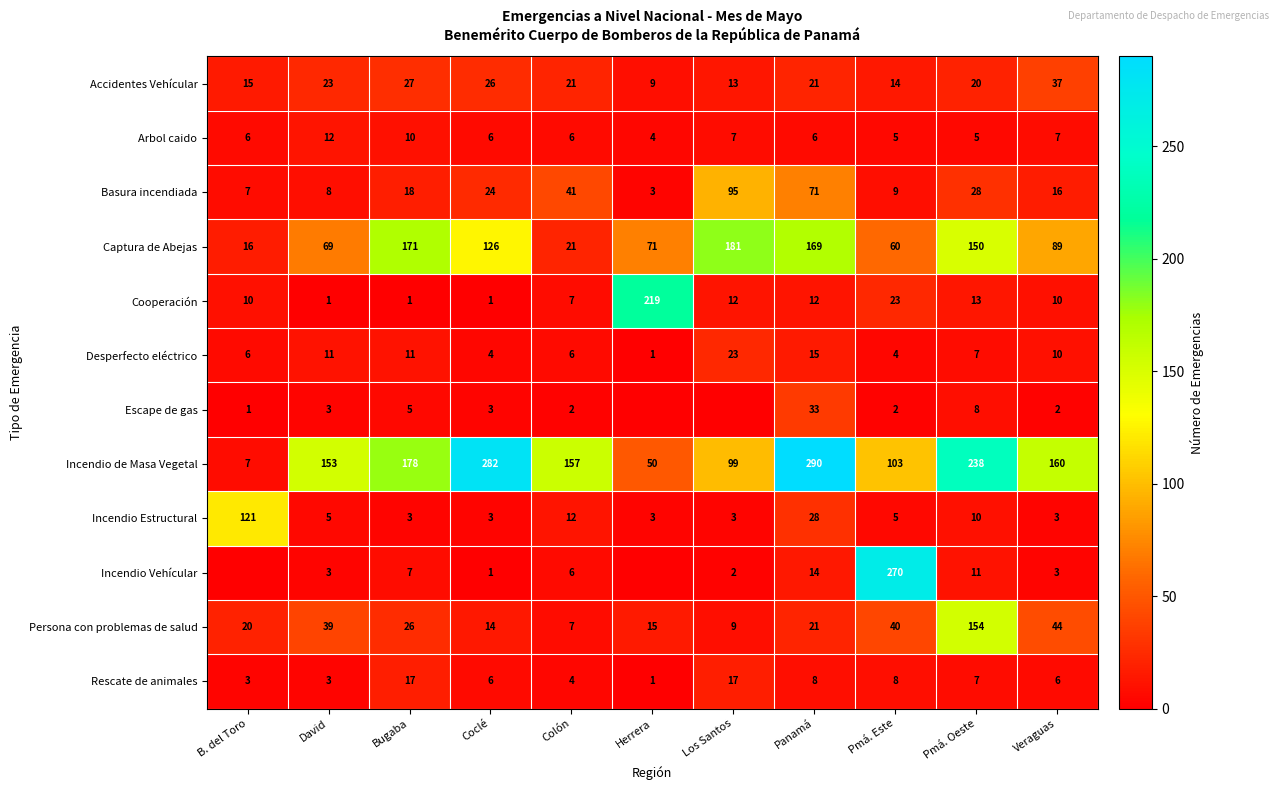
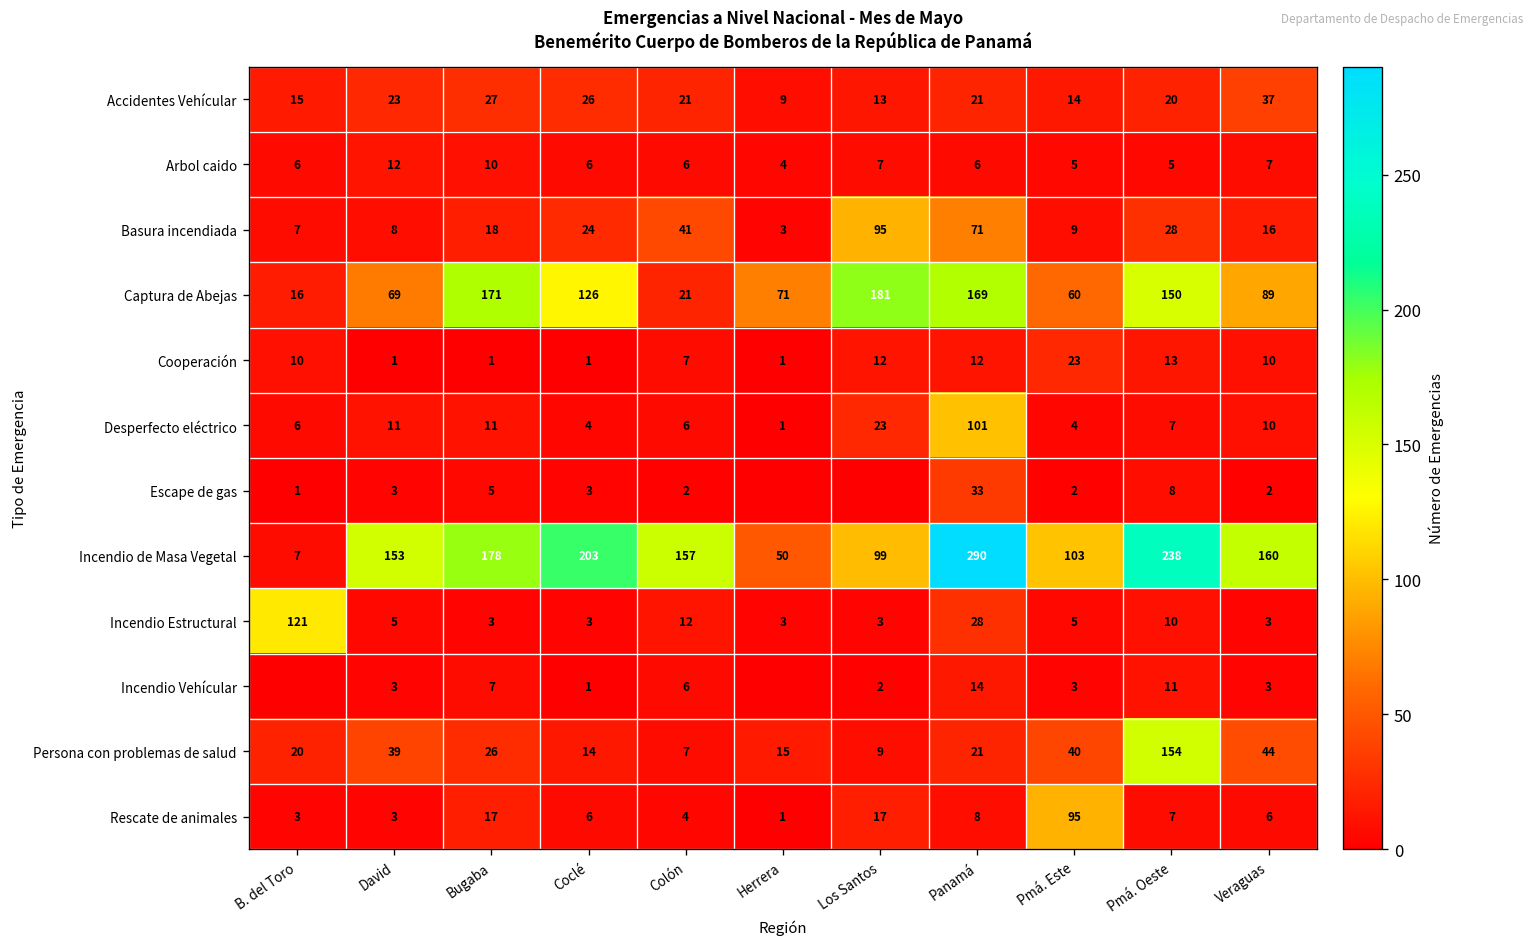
  {
    "Accidentes Vehícular": {
      "B. del Toro": 15,
      "David": 23,
      "Bugaba": 27,
      "Coclé": 26,
      "Colón": 21,
      "Herrera": 9,
      "Los Santos": 13,
      "Panamá": 21,
      "Pmá. Este": 14,
      "Pmá. Oeste": 20,
      "Veraguas": 37
    },
    "Arbol caido": {
      "B. del Toro": 6,
      "David": 12,
      "Bugaba": 10,
      "Coclé": 6,
      "Colón": 6,
      "Herrera": 4,
      "Los Santos": 7,
      "Panamá": 6,
      "Pmá. Este": 5,
      "Pmá. Oeste": 5,
      "Veraguas": 7
    },
    "Basura incendiada": {
      "B. del Toro": 7,
      "David": 8,
      "Bugaba": 18,
      "Coclé": 24,
      "Colón": 41,
      "Herrera": 3,
      "Los Santos": 95,
      "Panamá": 71,
      "Pmá. Este": 9,
      "Pmá. Oeste": 28,
      "Veraguas": 16
    },
    "Captura de Abejas": {
      "B. del Toro": 16,
      "David": 69,
      "Bugaba": 171,
      "Coclé": 126,
      "Colón": 21,
      "Herrera": 71,
      "Los Santos": 181,
      "Panamá": 169,
      "Pmá. Este": 60,
      "Pmá. Oeste": 150,
      "Veraguas": 89
    },
    "Cooperación": {
      "B. del Toro": 10,
      "David": 1,
      "Bugaba": 1,
      "Coclé": 1,
      "Colón": 7,
-     "Herrera": 219,
+     "Herrera": 1,
      "Los Santos": 12,
      "Panamá": 12,
      "Pmá. Este": 23,
      "Pmá. Oeste": 13,
      "Veraguas": 10
    },
    "Desperfecto eléctrico": {
      "B. del Toro": 6,
      "David": 11,
      "Bugaba": 11,
      "Coclé": 4,
      "Colón": 6,
      "Herrera": 1,
      "Los Santos": 23,
-     "Panamá": 15,
+     "Panamá": 101,
      "Pmá. Este": 4,
      "Pmá. Oeste": 7,
      "Veraguas": 10
    },
    "Escape de gas": {
      "B. del Toro": 1,
      "David": 3,
      "Bugaba": 5,
      "Coclé": 3,
      "Colón": 2,
      "Panamá": 33,
      "Pmá. Este": 2,
      "Pmá. Oeste": 8,
      "Veraguas": 2
    },
    "Incendio de Masa Vegetal": {
      "B. del Toro": 7,
      "David": 153,
      "Bugaba": 178,
-     "Coclé": 282,
+     "Coclé": 203,
      "Colón": 157,
      "Herrera": 50,
      "Los Santos": 99,
      "Panamá": 290,
      "Pmá. Este": 103,
      "Pmá. Oeste": 238,
      "Veraguas": 160
    },
    "Incendio Estructural": {
      "B. del Toro": 121,
      "David": 5,
      "Bugaba": 3,
      "Coclé": 3,
      "Colón": 12,
      "Herrera": 3,
      "Los Santos": 3,
      "Panamá": 28,
      "Pmá. Este": 5,
      "Pmá. Oeste": 10,
      "Veraguas": 3
    },
    "Incendio Vehícular": {
      "David": 3,
      "Bugaba": 7,
      "Coclé": 1,
      "Colón": 6,
      "Los Santos": 2,
      "Panamá": 14,
-     "Pmá. Este": 270,
+     "Pmá. Este": 3,
      "Pmá. Oeste": 11,
      "Veraguas": 3
    },
    "Persona con problemas de salud": {
      "B. del Toro": 20,
      "David": 39,
      "Bugaba": 26,
      "Coclé": 14,
      "Colón": 7,
      "Herrera": 15,
      "Los Santos": 9,
      "Panamá": 21,
      "Pmá. Este": 40,
      "Pmá. Oeste": 154,
      "Veraguas": 44
    },
    "Rescate de animales": {
      "B. del Toro": 3,
      "David": 3,
      "Bugaba": 17,
      "Coclé": 6,
      "Colón": 4,
      "Herrera": 1,
      "Los Santos": 17,
      "Panamá": 8,
-     "Pmá. Este": 8,
+     "Pmá. Este": 95,
      "Pmá. Oeste": 7,
      "Veraguas": 6
    }
  }
